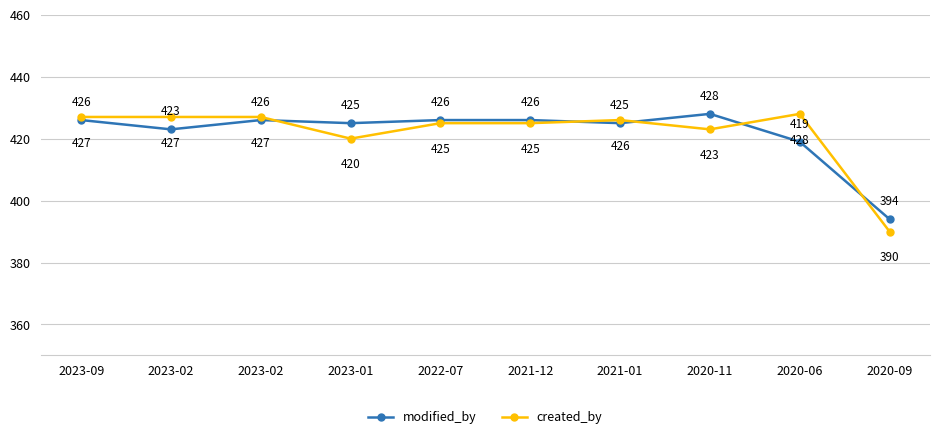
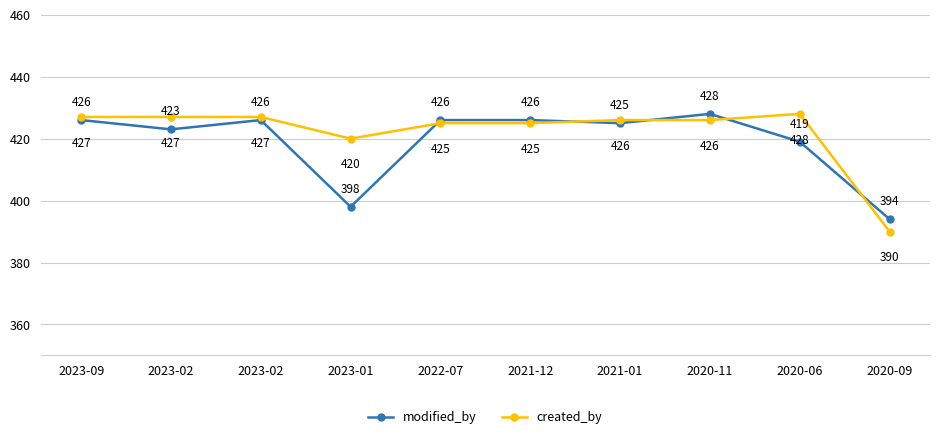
  {
    "modified_by": {
      "2023-09": 426,
-     "2023-01": 425,
+     "2023-01": 398,
      "2022-07": 426,
      "2021-12": 426,
      "2021-01": 425,
      "2020-11": 428,
      "2020-06": 419,
      "2020-09": 394
    },
    "created_by": {
      "2023-09": 427,
      "2023-01": 420,
      "2022-07": 425,
      "2021-12": 425,
      "2021-01": 426,
-     "2020-11": 423,
+     "2020-11": 426,
      "2020-09": 390
    }
  }
